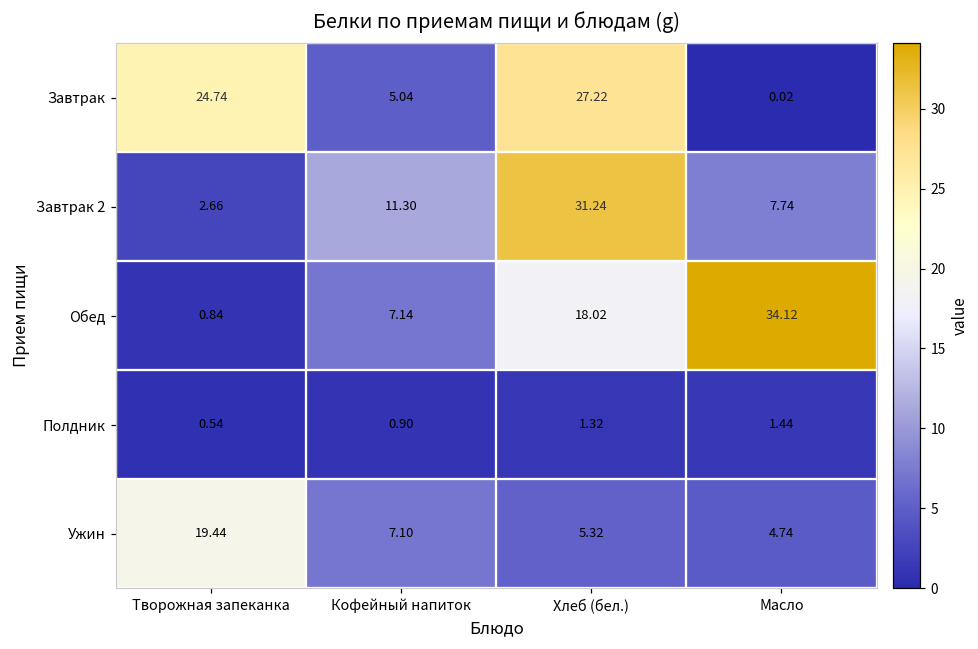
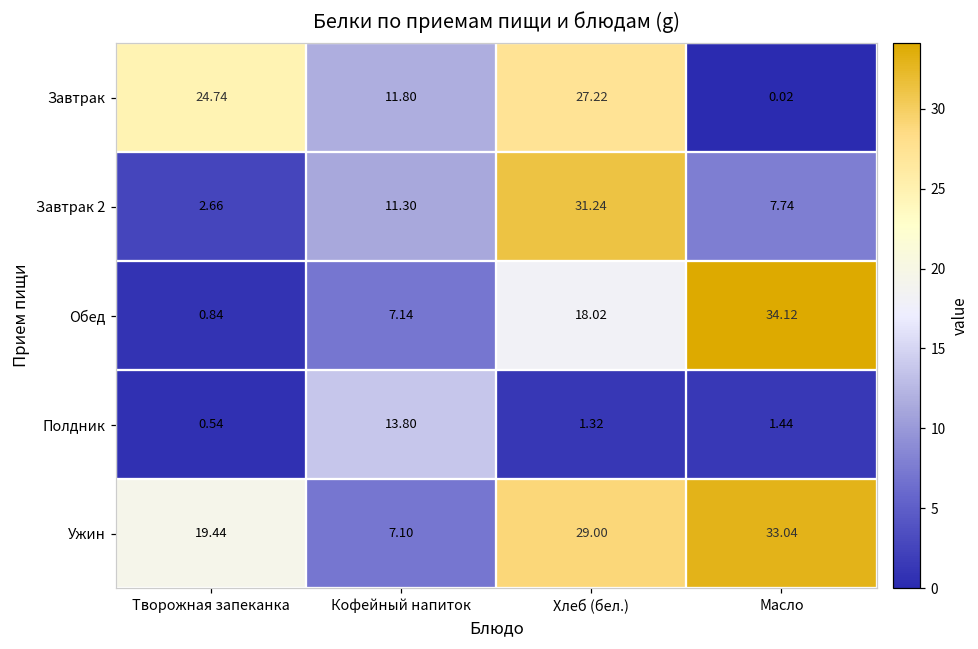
  {
    "Завтрак": {
      "Творожная запеканка": 24.74,
-     "Кофейный напиток": 5.04,
+     "Кофейный напиток": 11.80,
      "Хлеб (бел.)": 27.22,
      "Масло": 0.02
    },
    "Завтрак 2": {
      "Творожная запеканка": 2.66,
      "Кофейный напиток": 11.30,
      "Хлеб (бел.)": 31.24,
      "Масло": 7.74
    },
    "Обед": {
      "Творожная запеканка": 0.84,
      "Кофейный напиток": 7.14,
      "Хлеб (бел.)": 18.02,
      "Масло": 34.12
    },
    "Полдник": {
      "Творожная запеканка": 0.54,
-     "Кофейный напиток": 0.90,
+     "Кофейный напиток": 13.80,
      "Хлеб (бел.)": 1.32,
      "Масло": 1.44
    },
    "Ужин": {
      "Творожная запеканка": 19.44,
      "Кофейный напиток": 7.10,
-     "Хлеб (бел.)": 5.32,
-     "Масло": 4.74
+     "Хлеб (бел.)": 29.00,
+     "Масло": 33.04
    }
  }
